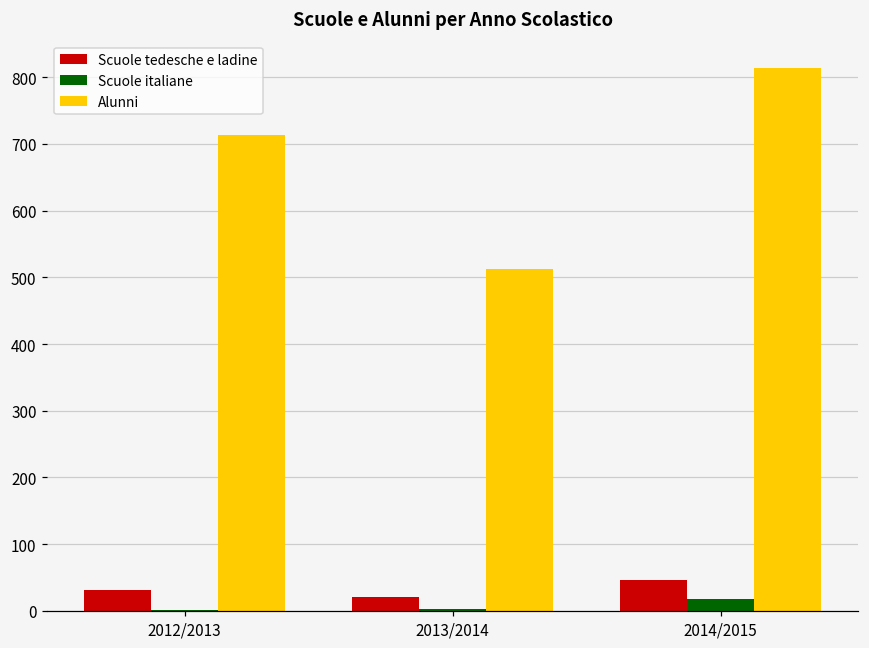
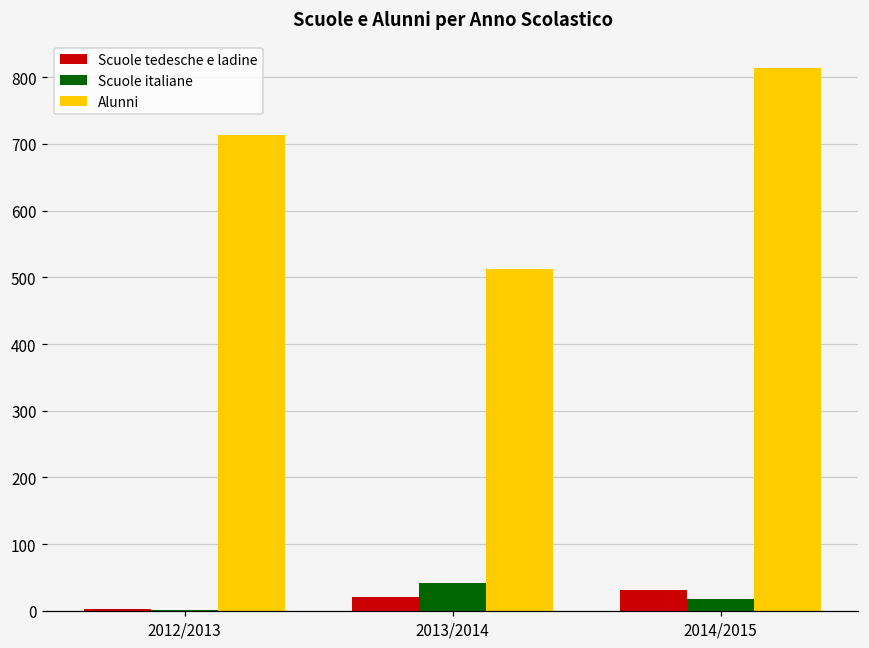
  {
    "Scuole tedesche e ladine": {
-     "2012/2013": 30,
+     "2012/2013": 0,
      "2013/2014": 20,
-     "2014/2015": 50
+     "2014/2015": 30
    },
    "Scuole italiane": {
-     "2013/2014": 0,
+     "2013/2014": 40,
      "2014/2015": 20
    },
    "Alunni": {
      "2012/2013": 710,
      "2013/2014": 510,
      "2014/2015": 810
    }
  }
